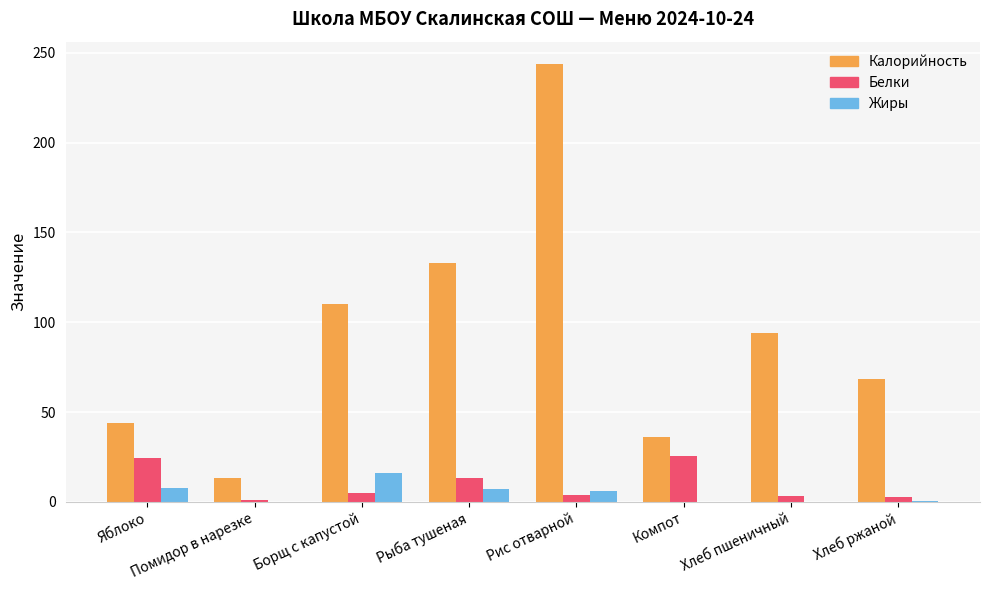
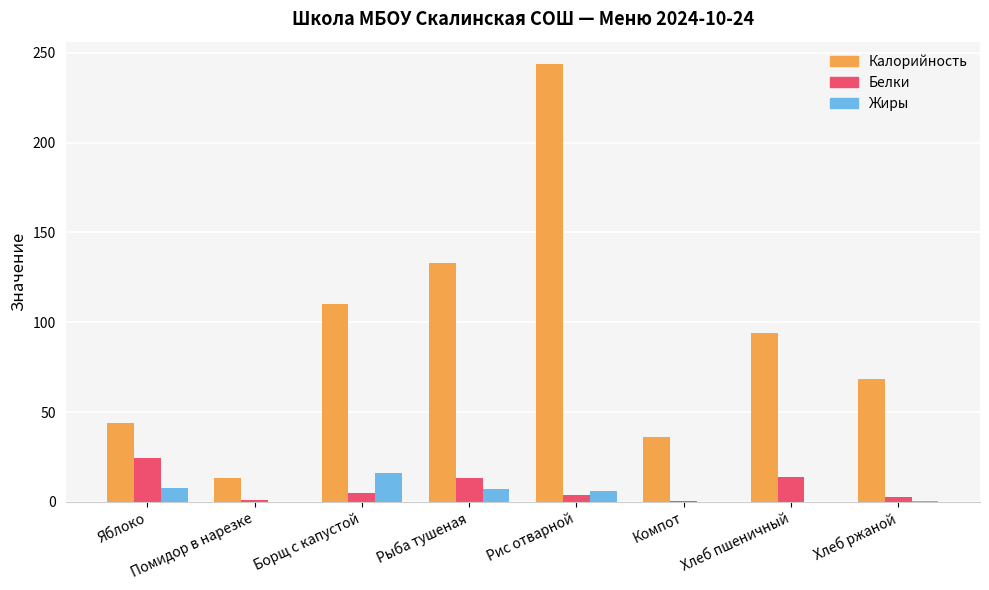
  {
    "Калорийность": {
      "Яблоко": 44,
      "Помидор в нарезке": 13,
      "Борщ с капустой": 110,
      "Рыба тушеная": 133,
      "Рис отварной": 244,
      "Компот": 36,
      "Хлеб пшеничный": 94,
      "Хлеб ржаной": 68
    },
    "Белки": {
      "Яблоко": 25,
      "Борщ с капустой": 5,
      "Рыба тушеная": 13,
      "Рис отварной": 4,
-     "Компот": 26,
-     "Хлеб пшеничный": 3,
+     "Компот": 0,
+     "Хлеб пшеничный": 14,
      "Хлеб ржаной": 3
    },
    "Жиры": {
      "Яблоко": 8,
      "Помидор в нарезке": 0,
      "Борщ с капустой": 16,
      "Рыба тушеная": 7,
      "Рис отварной": 6,
      "Компот": 0,
      "Хлеб пшеничный": 0
    }
  }
